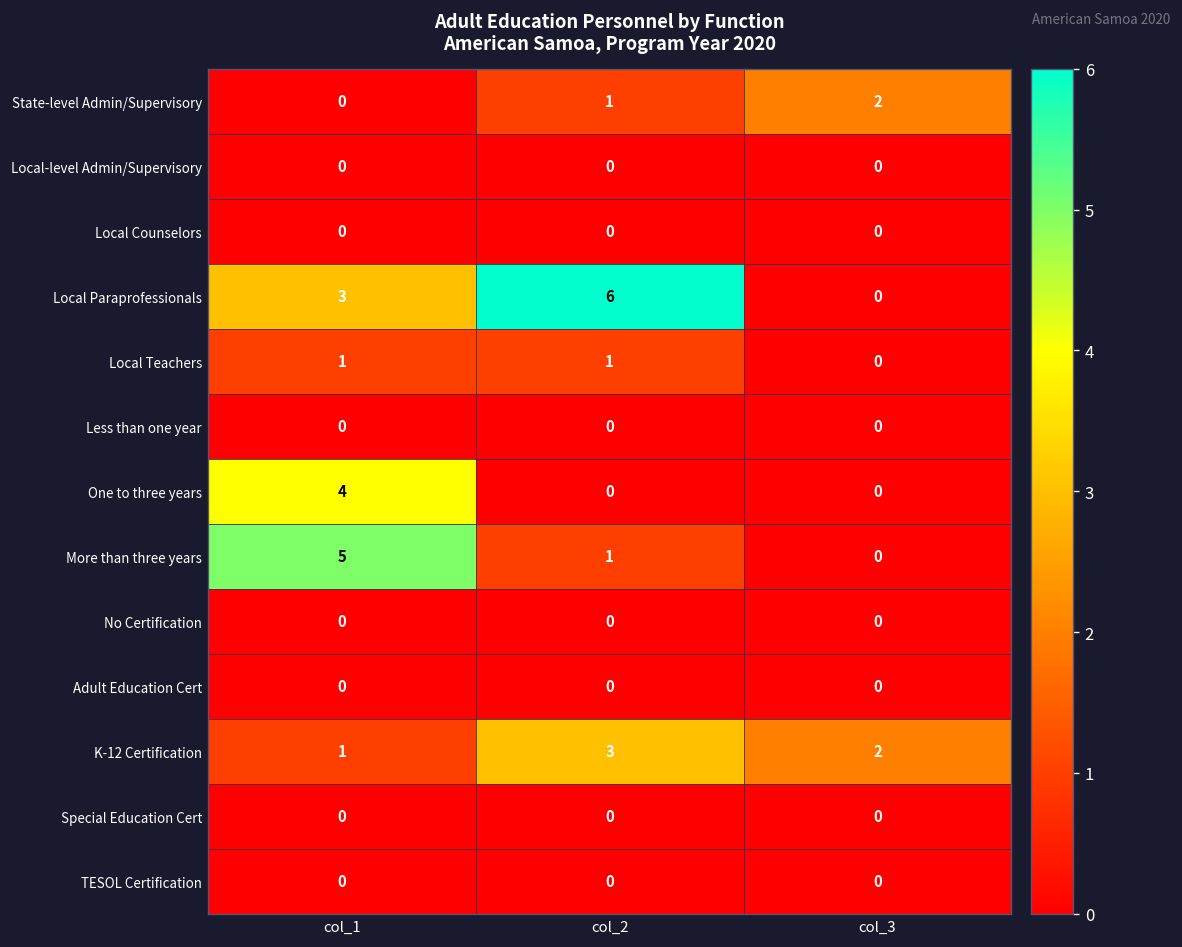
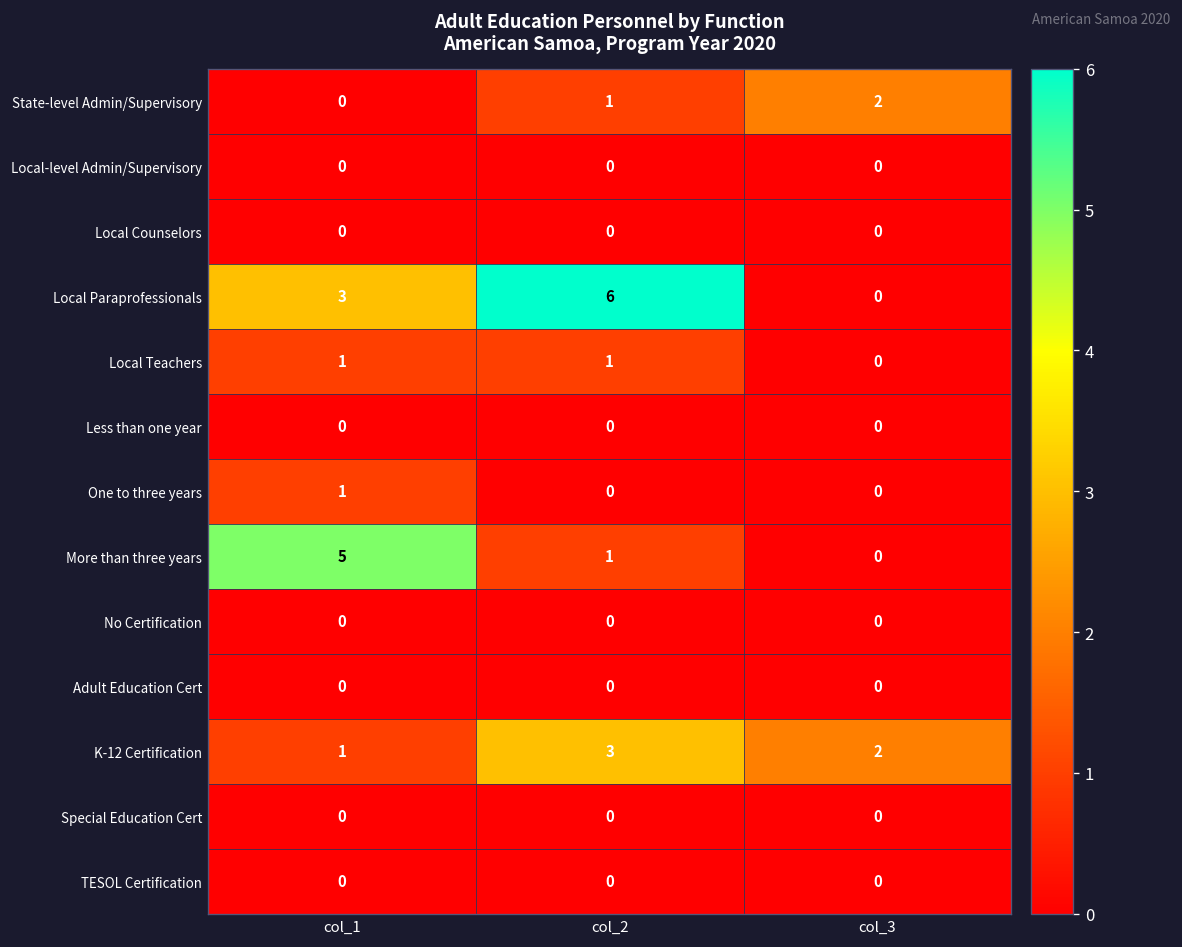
  {
    "State-level Admin/Supervisory": {
      "col_1": 0,
      "col_2": 1,
      "col_3": 2
    },
    "Local-level Admin/Supervisory": {
      "col_1": 0,
      "col_2": 0,
      "col_3": 0
    },
    "Local Counselors": {
      "col_1": 0,
      "col_2": 0,
      "col_3": 0
    },
    "Local Paraprofessionals": {
      "col_1": 3,
      "col_2": 6,
      "col_3": 0
    },
    "Local Teachers": {
      "col_1": 1,
      "col_2": 1,
      "col_3": 0
    },
    "Less than one year": {
      "col_1": 0,
      "col_2": 0,
      "col_3": 0
    },
    "One to three years": {
-     "col_1": 4,
+     "col_1": 1,
      "col_2": 0,
      "col_3": 0
    },
    "More than three years": {
      "col_1": 5,
      "col_2": 1,
      "col_3": 0
    },
    "No Certification": {
      "col_1": 0,
      "col_2": 0,
      "col_3": 0
    },
    "Adult Education Cert": {
      "col_1": 0,
      "col_2": 0,
      "col_3": 0
    },
    "K-12 Certification": {
      "col_1": 1,
      "col_2": 3,
      "col_3": 2
    },
    "Special Education Cert": {
      "col_1": 0,
      "col_2": 0,
      "col_3": 0
    },
    "TESOL Certification": {
      "col_1": 0,
      "col_2": 0,
      "col_3": 0
    }
  }
